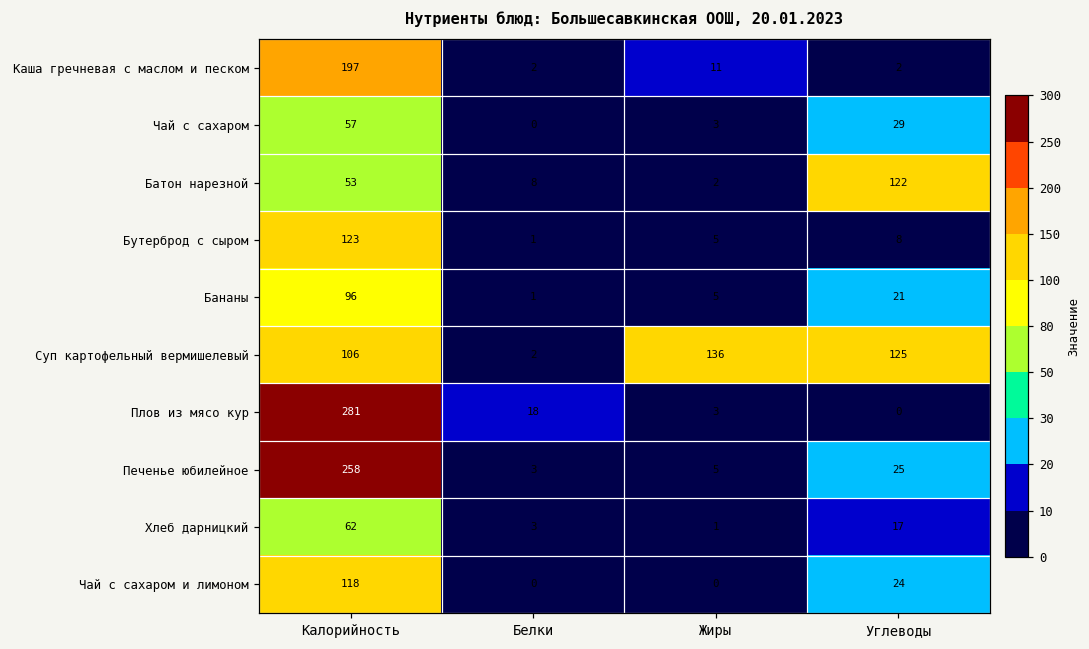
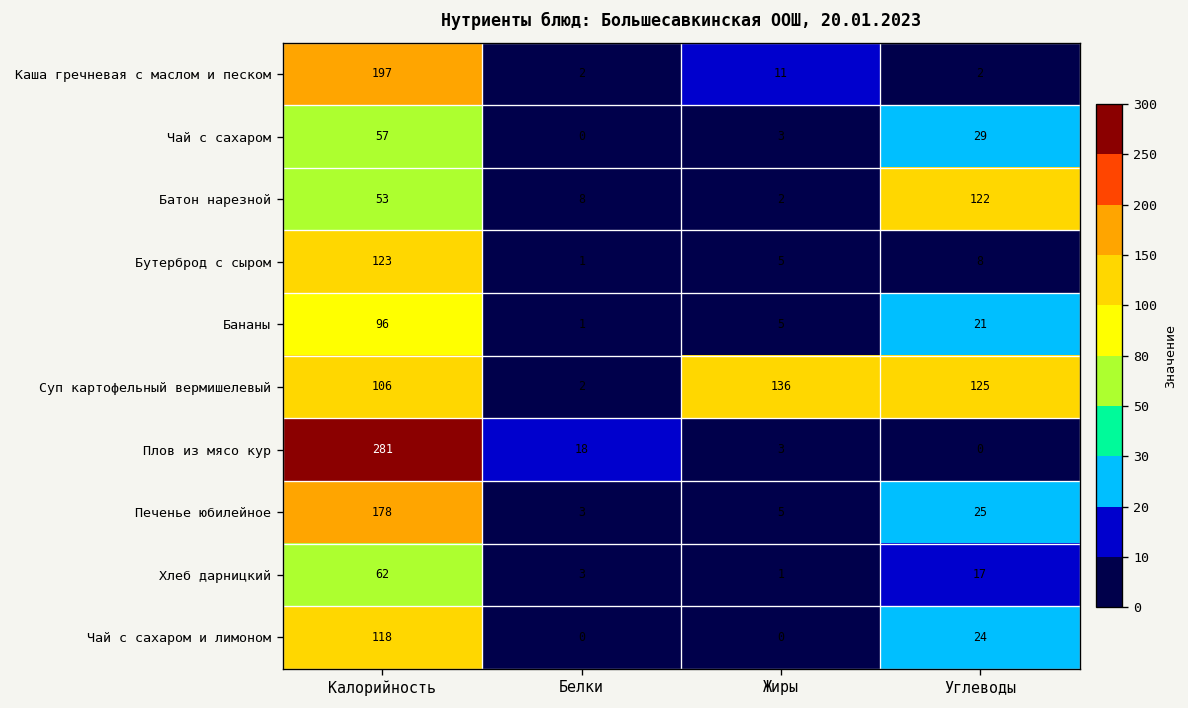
  {
    "Каша гречневая с маслом и песком": {
      "Калорийность": 197,
      "Белки": 2,
      "Жиры": 11,
      "Углеводы": 2
    },
    "Чай с сахаром": {
      "Калорийность": 57,
      "Белки": 0,
      "Жиры": 3,
      "Углеводы": 29
    },
    "Батон нарезной": {
      "Калорийность": 53,
      "Белки": 8,
      "Жиры": 2,
      "Углеводы": 122
    },
    "Бутерброд с сыром": {
      "Калорийность": 123,
      "Белки": 1,
      "Жиры": 5,
      "Углеводы": 8
    },
    "Бананы": {
      "Калорийность": 96,
      "Белки": 1,
      "Жиры": 5,
      "Углеводы": 21
    },
    "Суп картофельный вермишелевый": {
      "Калорийность": 106,
      "Белки": 2,
      "Жиры": 136,
      "Углеводы": 125
    },
    "Плов из мясо кур": {
      "Калорийность": 281,
      "Белки": 18,
      "Жиры": 3,
      "Углеводы": 0
    },
    "Печенье юбилейное": {
-     "Калорийность": 258,
+     "Калорийность": 178,
      "Белки": 3,
      "Жиры": 5,
      "Углеводы": 25
    },
    "Хлеб дарницкий": {
      "Калорийность": 62,
      "Белки": 3,
      "Жиры": 1,
      "Углеводы": 17
    },
    "Чай с сахаром и лимоном": {
      "Калорийность": 118,
      "Белки": 0,
      "Жиры": 0,
      "Углеводы": 24
    }
  }
